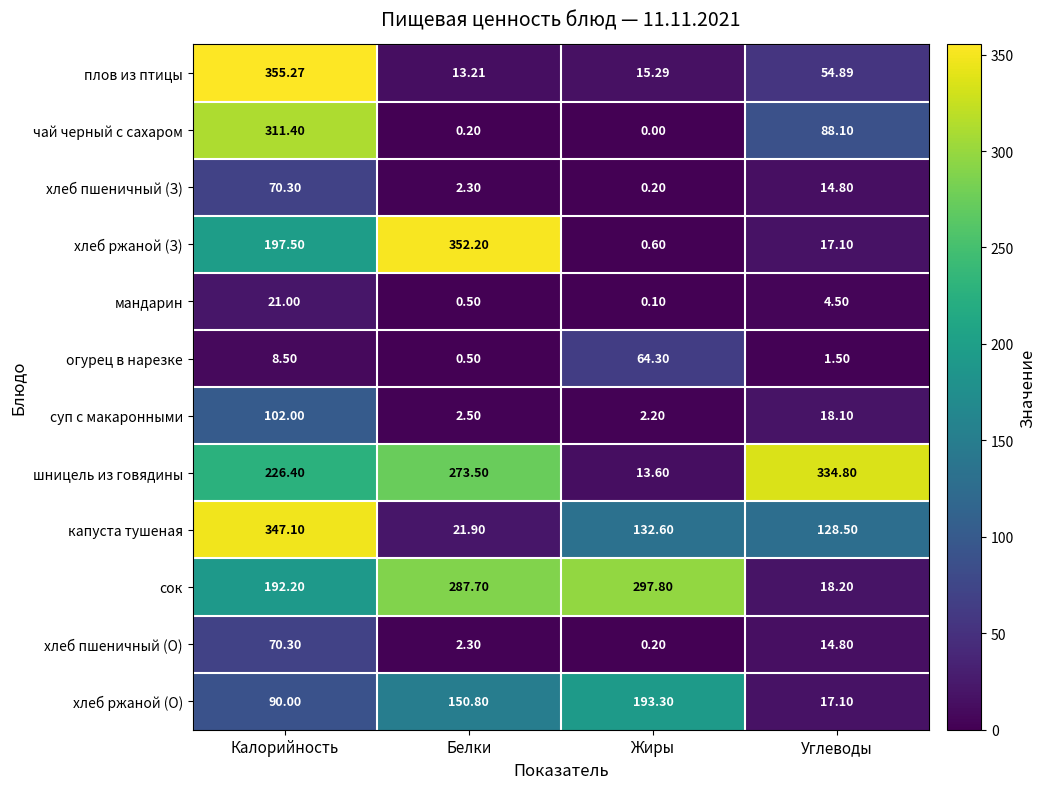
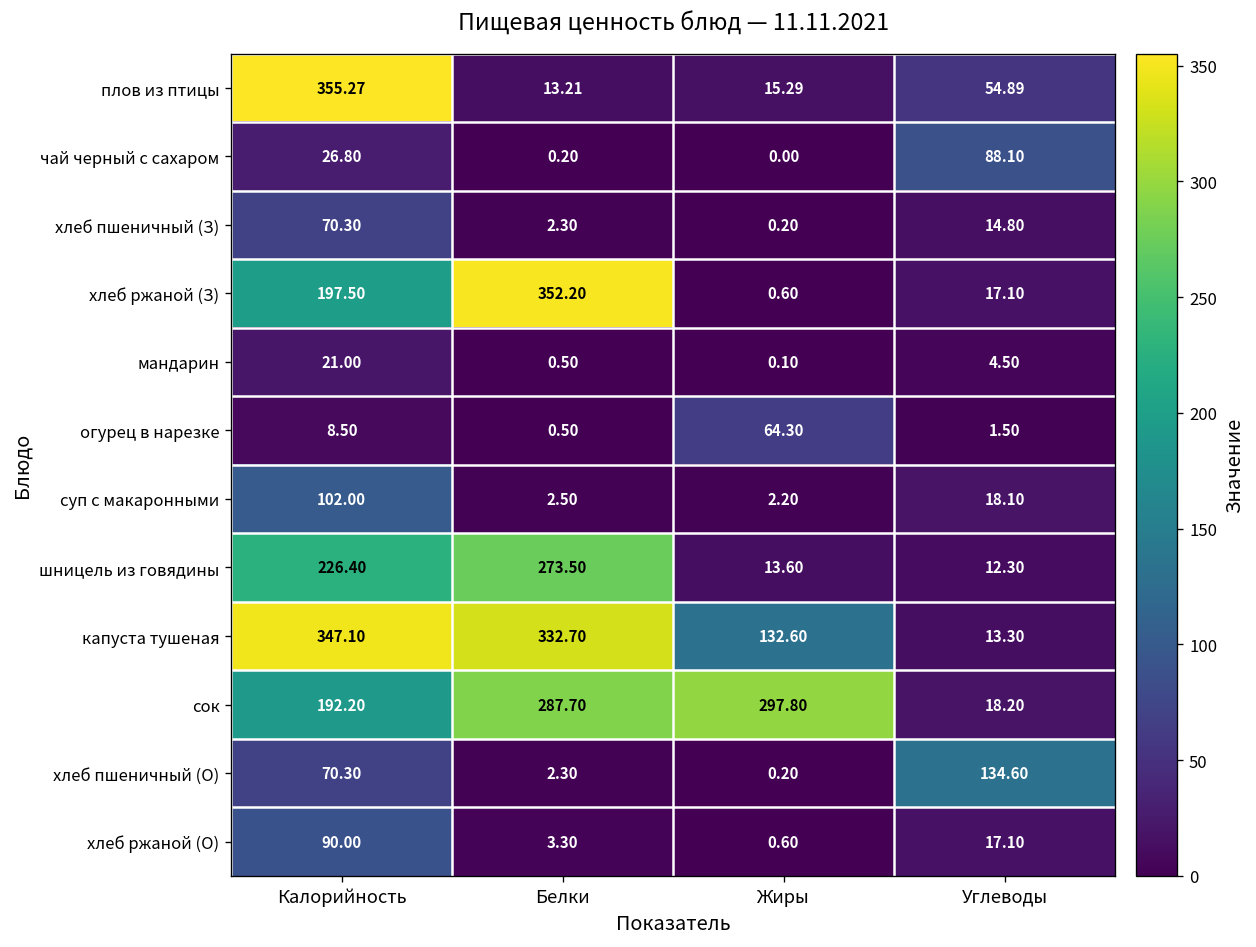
  {
    "плов из птицы": {
      "Калорийность": 355.27,
      "Белки": 13.21,
      "Жиры": 15.29,
      "Углеводы": 54.89
    },
    "чай черный с сахаром": {
-     "Калорийность": 311.40,
+     "Калорийность": 26.80,
      "Белки": 0.20,
      "Жиры": 0.00,
      "Углеводы": 88.10
    },
    "хлеб пшеничный (З)": {
      "Калорийность": 70.30,
      "Белки": 2.30,
      "Жиры": 0.20,
      "Углеводы": 14.80
    },
    "хлеб ржаной (З)": {
      "Калорийность": 197.50,
      "Белки": 352.20,
      "Жиры": 0.60,
      "Углеводы": 17.10
    },
    "мандарин": {
      "Калорийность": 21.00,
      "Белки": 0.50,
      "Жиры": 0.10,
      "Углеводы": 4.50
    },
    "огурец в нарезке": {
      "Калорийность": 8.50,
      "Белки": 0.50,
      "Жиры": 64.30,
      "Углеводы": 1.50
    },
    "суп с макаронными": {
      "Калорийность": 102.00,
      "Белки": 2.50,
      "Жиры": 2.20,
      "Углеводы": 18.10
    },
    "шницель из говядины": {
      "Калорийность": 226.40,
      "Белки": 273.50,
      "Жиры": 13.60,
-     "Углеводы": 334.80
+     "Углеводы": 12.30
    },
    "капуста тушеная": {
      "Калорийность": 347.10,
-     "Белки": 21.90,
+     "Белки": 332.70,
      "Жиры": 132.60,
-     "Углеводы": 128.50
+     "Углеводы": 13.30
    },
    "сок": {
      "Калорийность": 192.20,
      "Белки": 287.70,
      "Жиры": 297.80,
      "Углеводы": 18.20
    },
    "хлеб пшеничный (О)": {
      "Калорийность": 70.30,
      "Белки": 2.30,
      "Жиры": 0.20,
-     "Углеводы": 14.80
+     "Углеводы": 134.60
    },
    "хлеб ржаной (О)": {
      "Калорийность": 90.00,
-     "Белки": 150.80,
-     "Жиры": 193.30,
+     "Белки": 3.30,
+     "Жиры": 0.60,
      "Углеводы": 17.10
    }
  }
